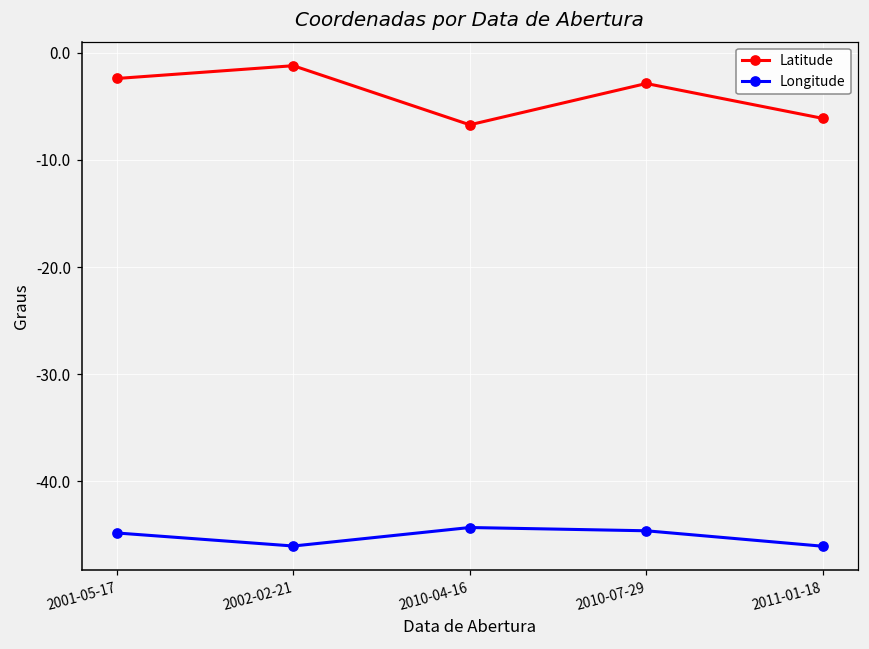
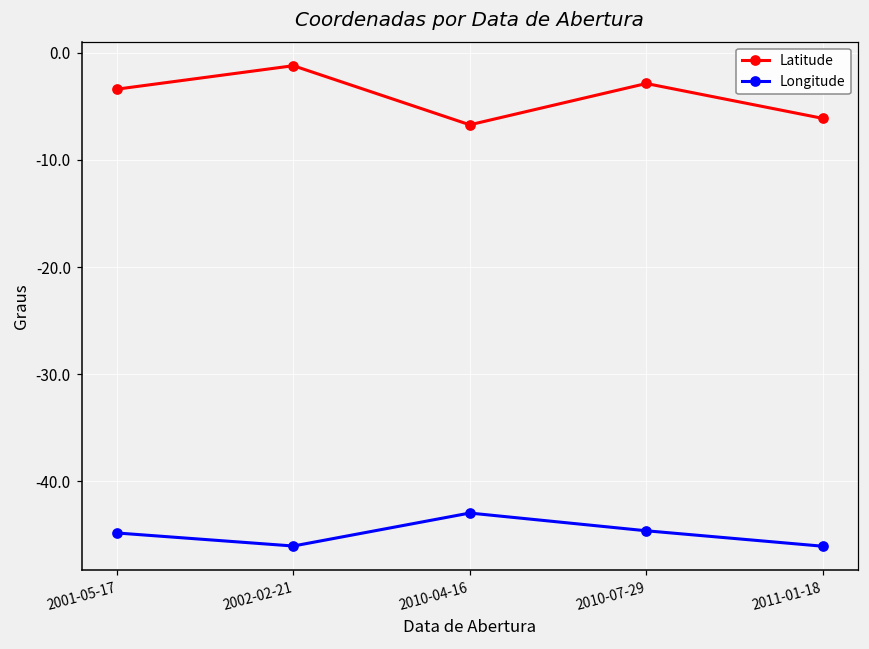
  {
    "Latitude": {
-     "2001-05-17": -2,
+     "2001-05-17": -3,
      "2002-02-21": -1,
      "2010-04-16": -7,
      "2010-07-29": -3,
      "2011-01-18": -6
    },
    "Longitude": {
      "2001-05-17": -45,
      "2002-02-21": -46,
-     "2010-04-16": -44,
+     "2010-04-16": -43,
      "2010-07-29": -45,
      "2011-01-18": -46
    }
  }
